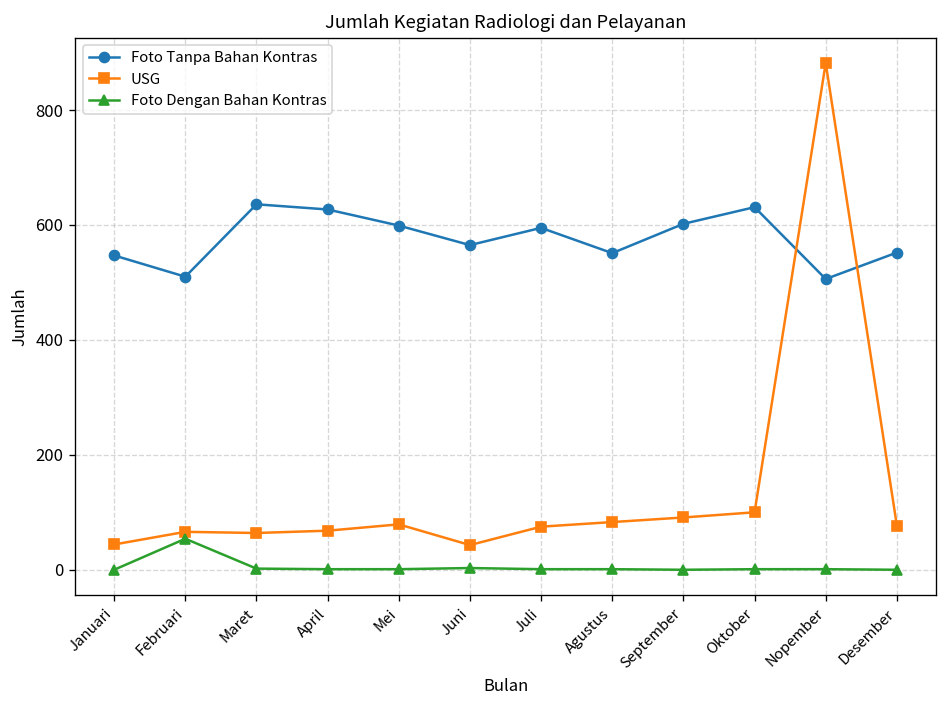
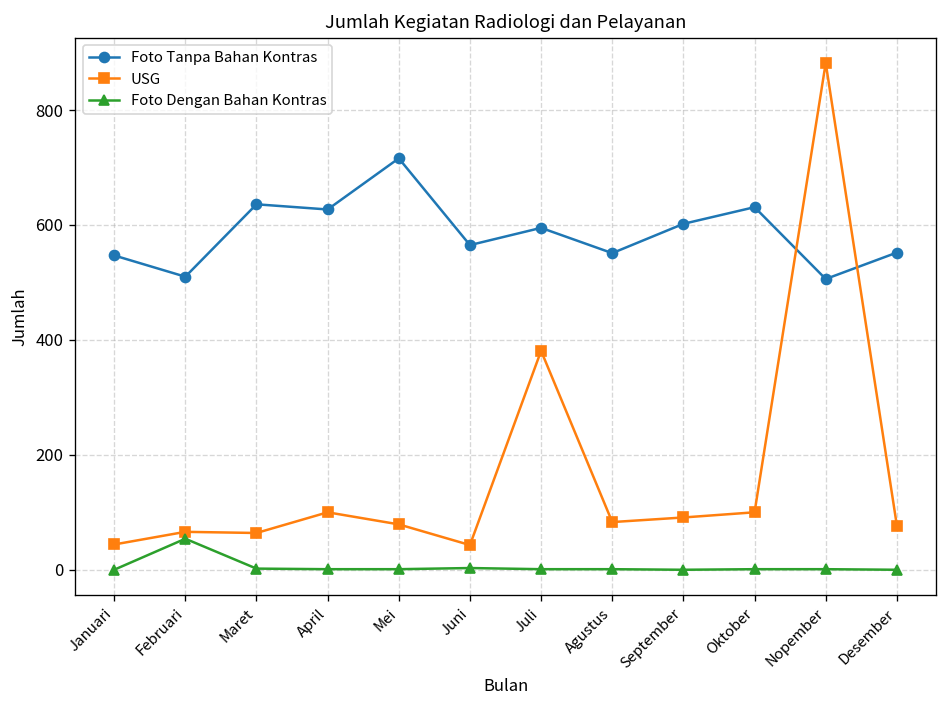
  {
    "Foto Tanpa Bahan Kontras": {
      "Januari": 550,
      "Februari": 510,
      "Maret": 640,
      "April": 630,
-     "Mei": 600,
+     "Mei": 720,
      "Juni": 570,
      "Juli": 600,
      "Agustus": 550,
      "September": 600,
      "Oktober": 630,
      "Nopember": 510,
      "Desember": 550
    },
    "USG": {
      "Januari": 40,
      "Februari": 70,
      "Maret": 60,
-     "April": 70,
+     "April": 100,
      "Mei": 80,
      "Juni": 40,
-     "Juli": 80,
+     "Juli": 380,
      "Agustus": 80,
      "September": 90,
      "Oktober": 100,
      "Nopember": 880,
      "Desember": 80
    },
    "Foto Dengan Bahan Kontras": {
      "Januari": 0,
      "Februari": 50,
      "Maret": 0,
      "April": 0,
      "Mei": 0,
      "Juni": 0,
      "Juli": 0,
      "Agustus": 0,
      "September": 0,
      "Oktober": 0,
      "Nopember": 0,
      "Desember": 0
    }
  }
